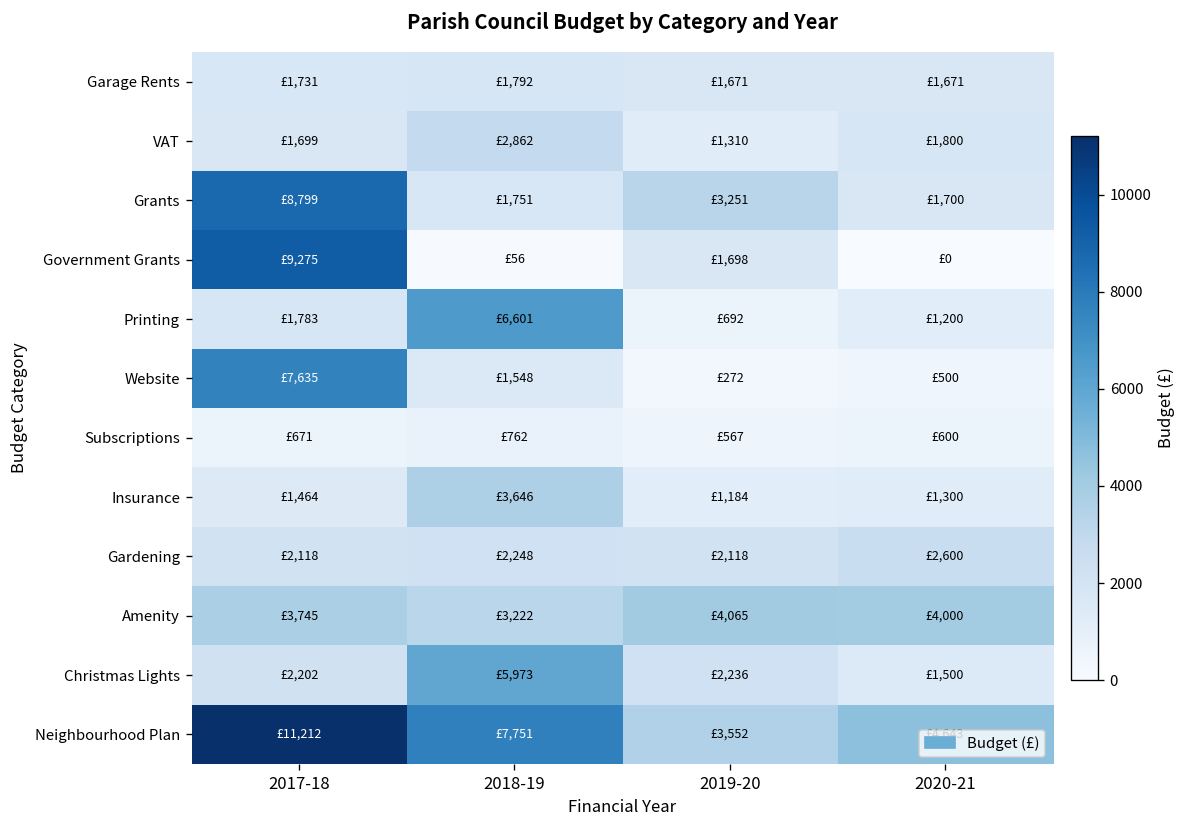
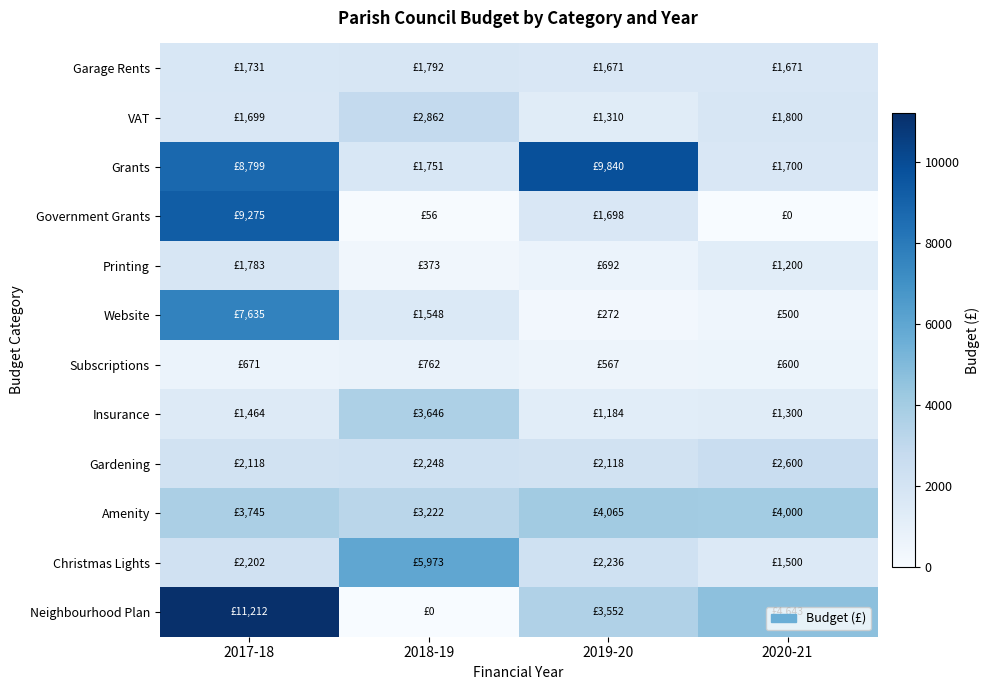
  {
    "Garage Rents": {
      "2017-18": "£1,731",
      "2018-19": "£1,792",
      "2019-20": "£1,671",
      "2020-21": "£1,671"
    },
    "VAT": {
      "2017-18": "£1,699",
      "2018-19": "£2,862",
      "2019-20": "£1,310",
      "2020-21": "£1,800"
    },
    "Grants": {
      "2017-18": "£8,799",
      "2018-19": "£1,751",
-     "2019-20": "£3,251",
+     "2019-20": "£9,840",
      "2020-21": "£1,700"
    },
    "Government Grants": {
      "2017-18": "£9,275",
      "2018-19": "£56",
      "2019-20": "£1,698",
      "2020-21": "£0"
    },
    "Printing": {
      "2017-18": "£1,783",
-     "2018-19": "£6,601",
+     "2018-19": "£373",
      "2019-20": "£692",
      "2020-21": "£1,200"
    },
    "Website": {
      "2017-18": "£7,635",
      "2018-19": "£1,548",
      "2019-20": "£272",
      "2020-21": "£500"
    },
    "Subscriptions": {
      "2017-18": "£671",
      "2018-19": "£762",
      "2019-20": "£567",
      "2020-21": "£600"
    },
    "Insurance": {
      "2017-18": "£1,464",
      "2018-19": "£3,646",
      "2019-20": "£1,184",
      "2020-21": "£1,300"
    },
    "Gardening": {
      "2017-18": "£2,118",
      "2018-19": "£2,248",
      "2019-20": "£2,118",
      "2020-21": "£2,600"
    },
    "Amenity": {
      "2017-18": "£3,745",
      "2018-19": "£3,222",
      "2019-20": "£4,065",
      "2020-21": "£4,000"
    },
    "Christmas Lights": {
      "2017-18": "£2,202",
      "2018-19": "£5,973",
      "2019-20": "£2,236",
      "2020-21": "£1,500"
    },
    "Neighbourhood Plan": {
      "2017-18": "£11,212",
-     "2018-19": "£7,751",
+     "2018-19": "£0",
      "2019-20": "£3,552"
    }
  }
